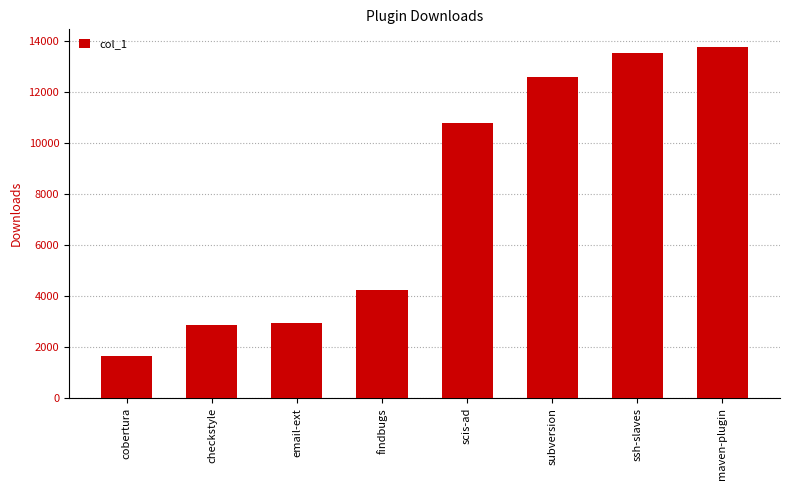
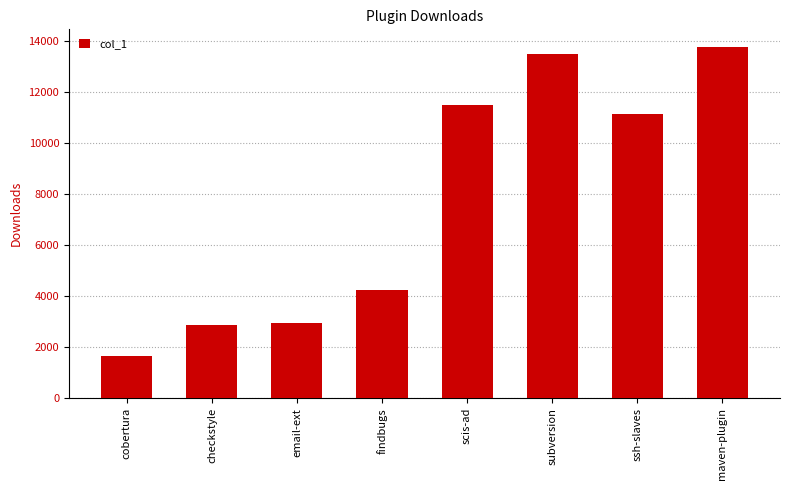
  {
    "cobertura": 1700,
    "checkstyle": 2900,
    "email-ext": 2900,
    "findbugs": 4200,
-   "scis-ad": 10800,
-   "subversion": 12600,
-   "ssh-slaves": 13600,
+   "scis-ad": 11500,
+   "subversion": 13500,
+   "ssh-slaves": 11200,
    "maven-plugin": 13800
  }
